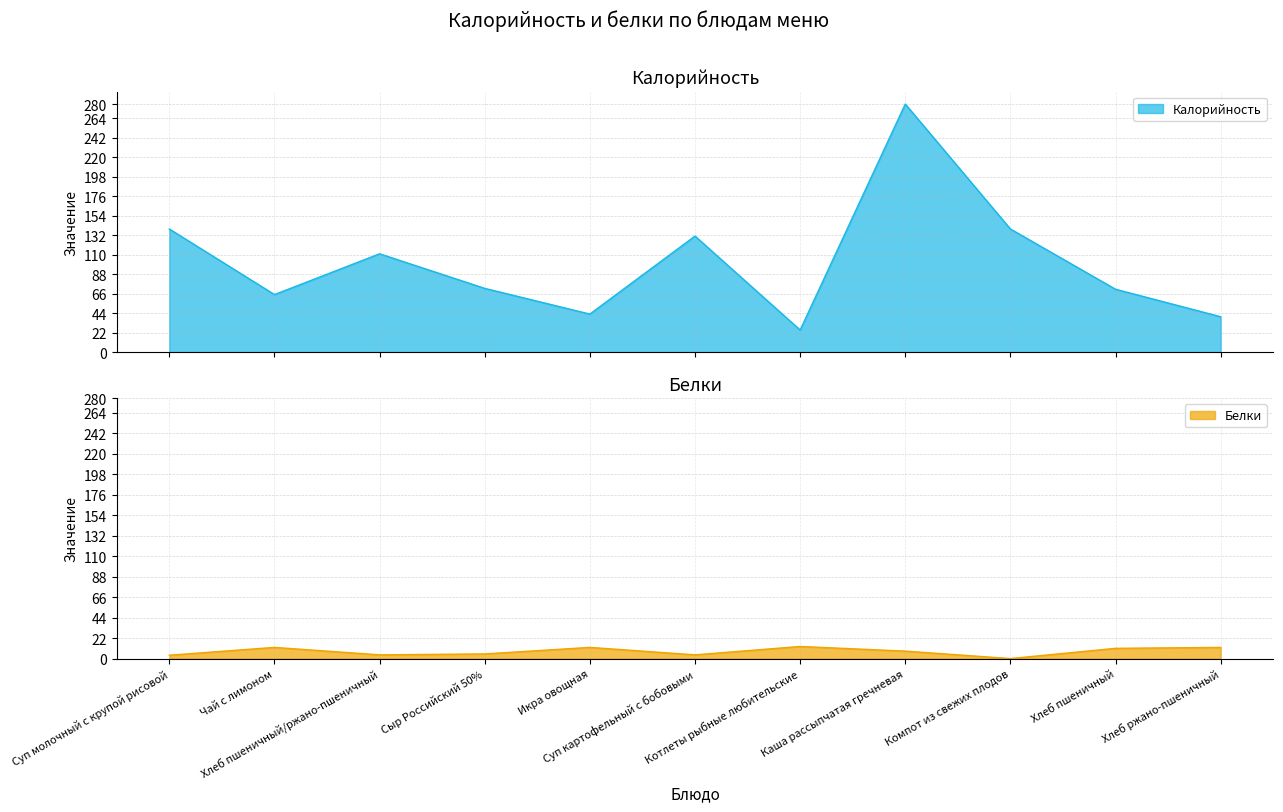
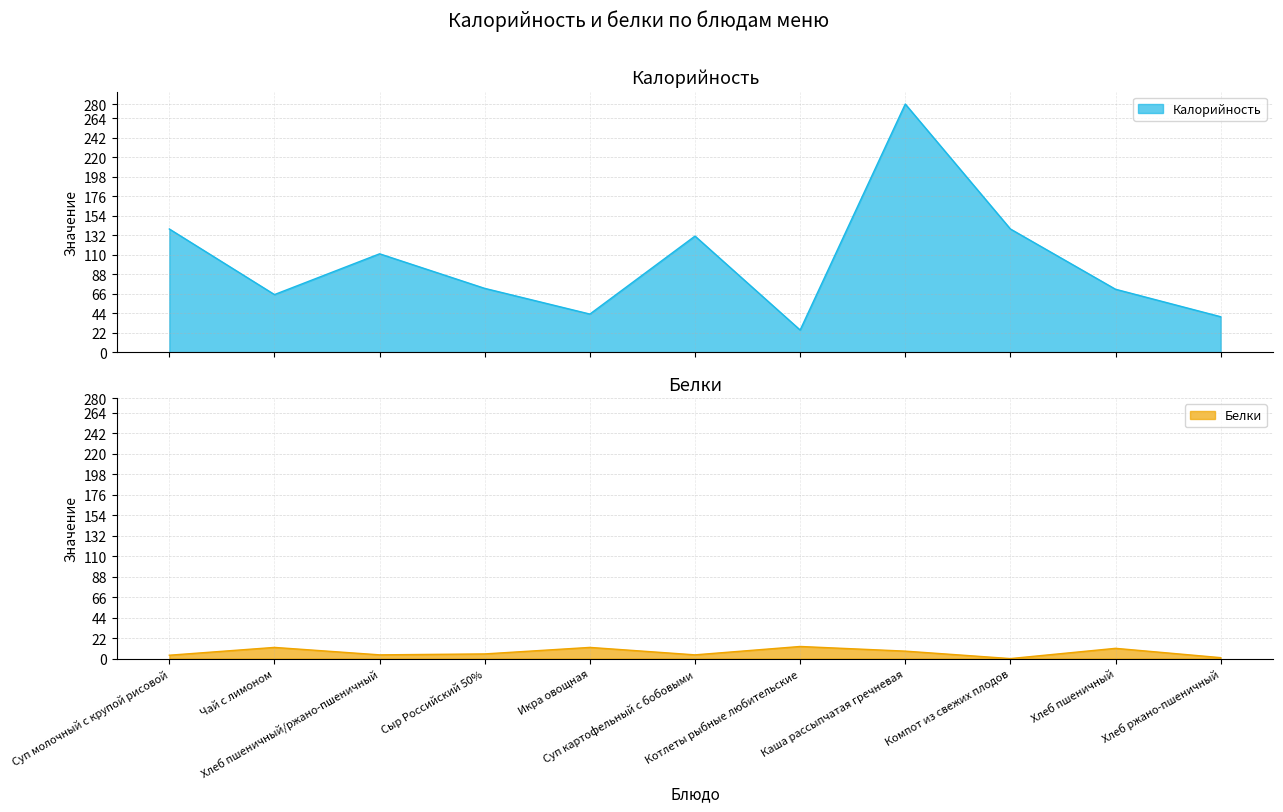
  {
    "Белки": {
      "Суп молочный с крупой рисовой": 0,
      "Чай с лимоном": 10,
      "Хлеб пшеничный/ржано-пшеничный": 0,
      "Сыр Российский 50%": 10,
      "Икра овощная": 10,
      "Суп картофельный с бобовыми": 0,
      "Котлеты рыбные любительские": 10,
      "Каша рассыпчатая гречневая": 10,
      "Компот из свежих плодов": 0,
      "Хлеб пшеничный": 10,
-     "Хлеб ржано-пшеничный": 10
+     "Хлеб ржано-пшеничный": 0
    }
  }
